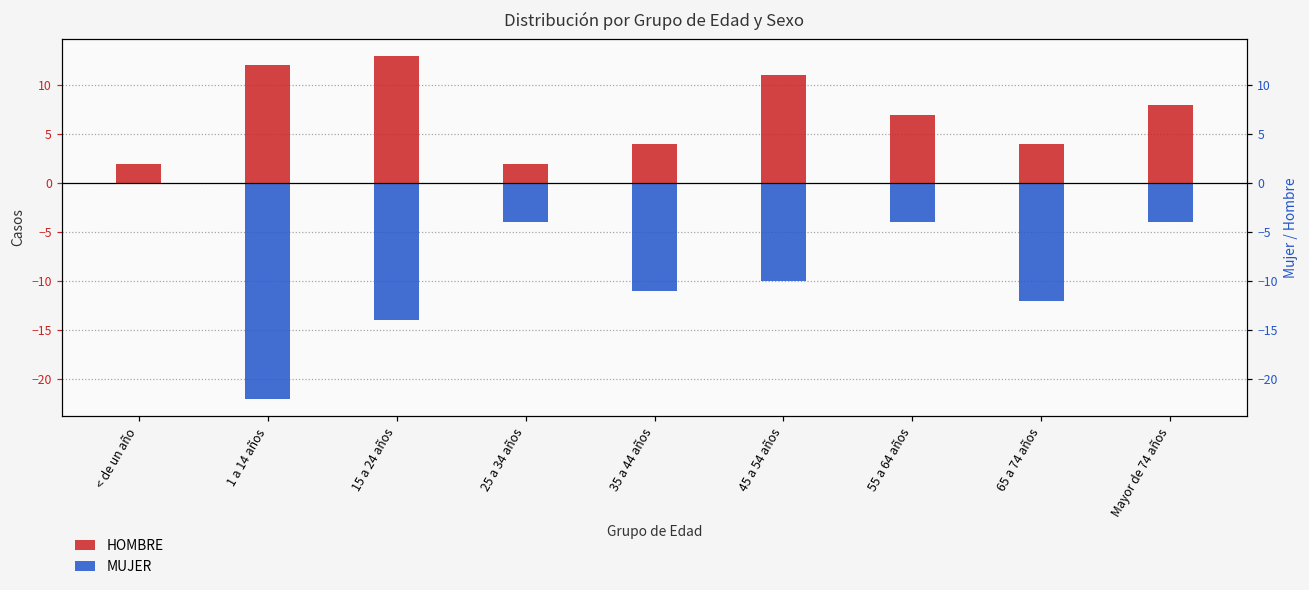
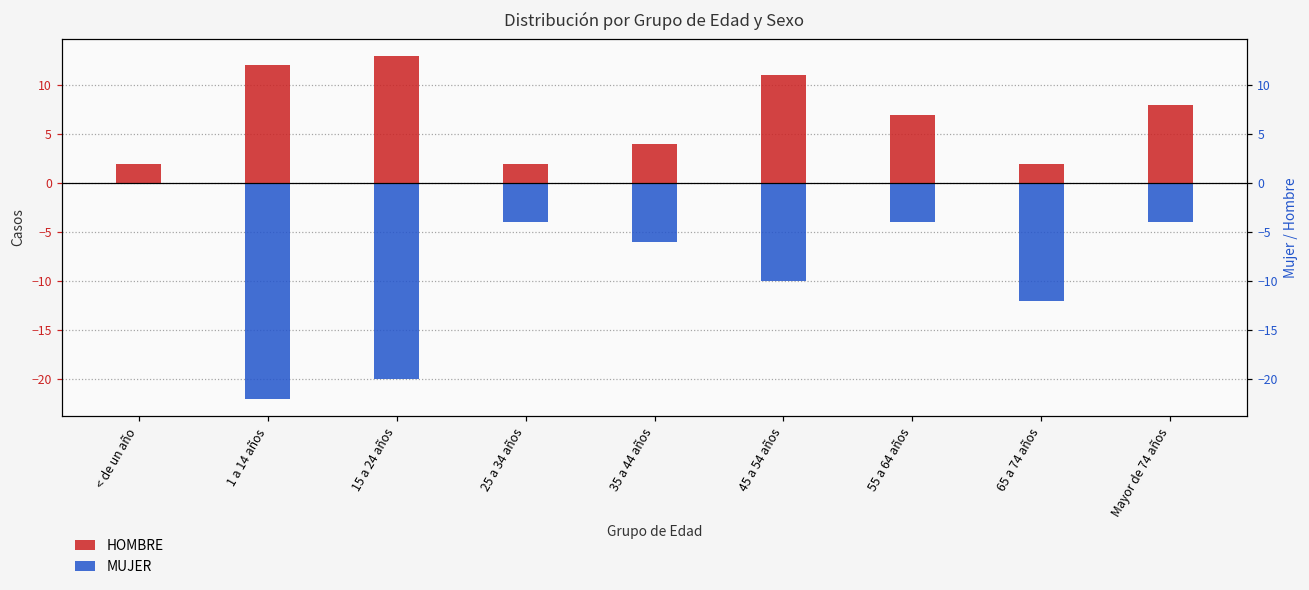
  {
    "HOMBRE": {
      "< de un año": 2,
      "1 a 14 años": 12,
      "15 a 24 años": 13,
      "25 a 34 años": 2,
      "35 a 44 años": 4,
      "45 a 54 años": 11,
      "55 a 64 años": 7,
-     "65 a 74 años": 4,
+     "65 a 74 años": 2,
      "Mayor de 74 años": 8
    },
    "MUJER": {
      "< de un año": 0,
      "1 a 14 años": -22,
-     "15 a 24 años": -14,
+     "15 a 24 años": -20,
      "25 a 34 años": -4,
-     "35 a 44 años": -11,
+     "35 a 44 años": -6,
      "45 a 54 años": -10,
      "55 a 64 años": -4,
      "65 a 74 años": -12,
      "Mayor de 74 años": -4
    }
  }
